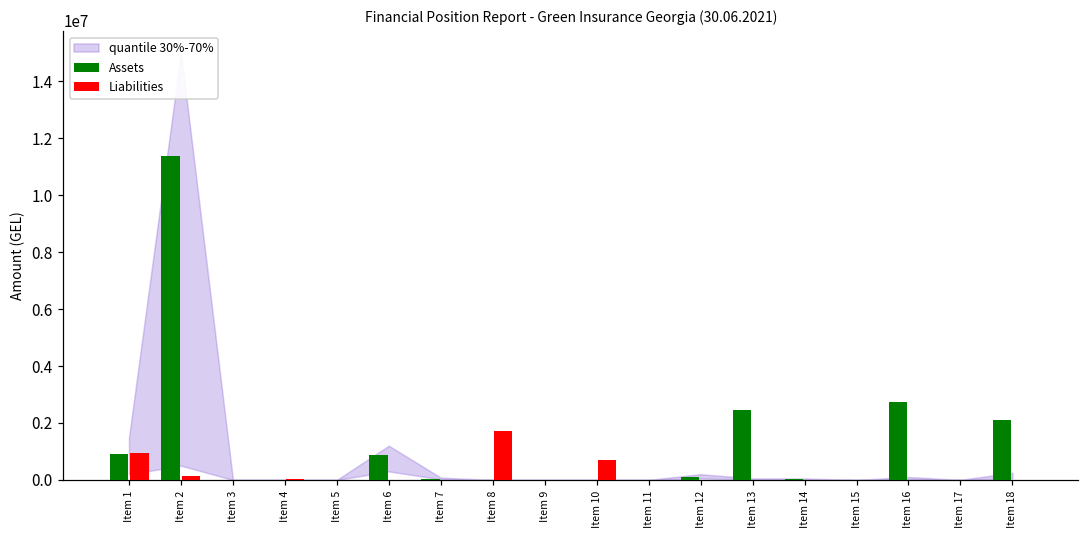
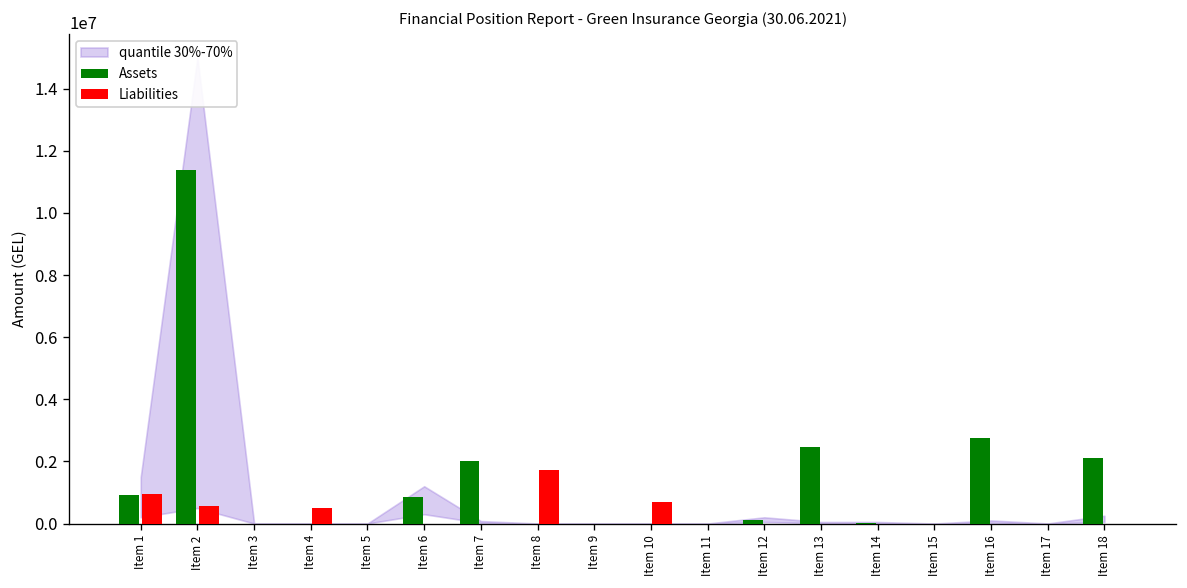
  {
    "Assets": {
      "Item 1": 900000,
      "Item 2": 11400000,
      "Item 3": 0,
      "Item 4": 0,
      "Item 5": 0,
      "Item 6": 900000,
-     "Item 7": 0,
+     "Item 7": 2000000,
      "Item 8": 0,
      "Item 9": 0,
      "Item 10": 0,
      "Item 11": 0,
      "Item 12": 100000,
      "Item 13": 2500000,
      "Item 15": 0,
      "Item 16": 2800000,
      "Item 18": 2100000
    },
    "Liabilities": {
      "Item 1": 900000,
-     "Item 2": 200000,
+     "Item 2": 600000,
      "Item 3": 0,
-     "Item 4": 0,
+     "Item 4": 500000,
      "Item 5": 0,
      "Item 6": 0,
      "Item 7": 0,
      "Item 8": 1700000,
      "Item 9": 0,
      "Item 10": 700000,
      "Item 11": 0,
      "Item 12": 0,
      "Item 13": 0,
      "Item 14": 0,
      "Item 15": 0,
      "Item 16": 0,
      "Item 17": 0,
      "Item 18": 0
    }
  }
